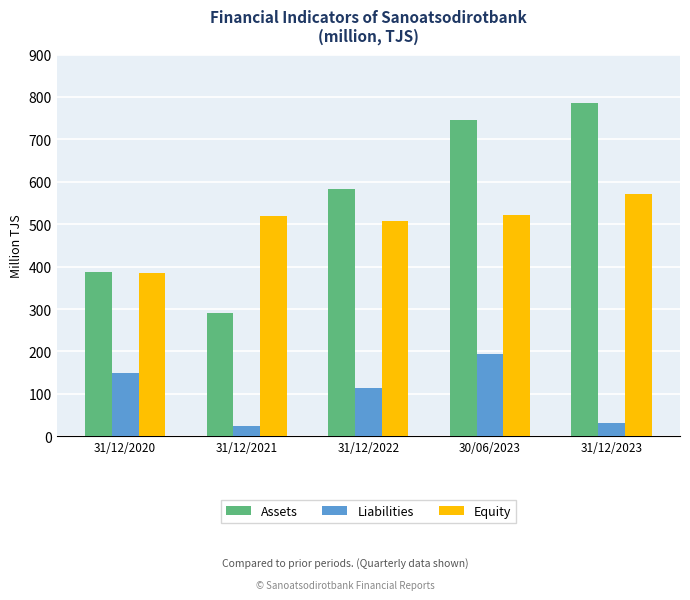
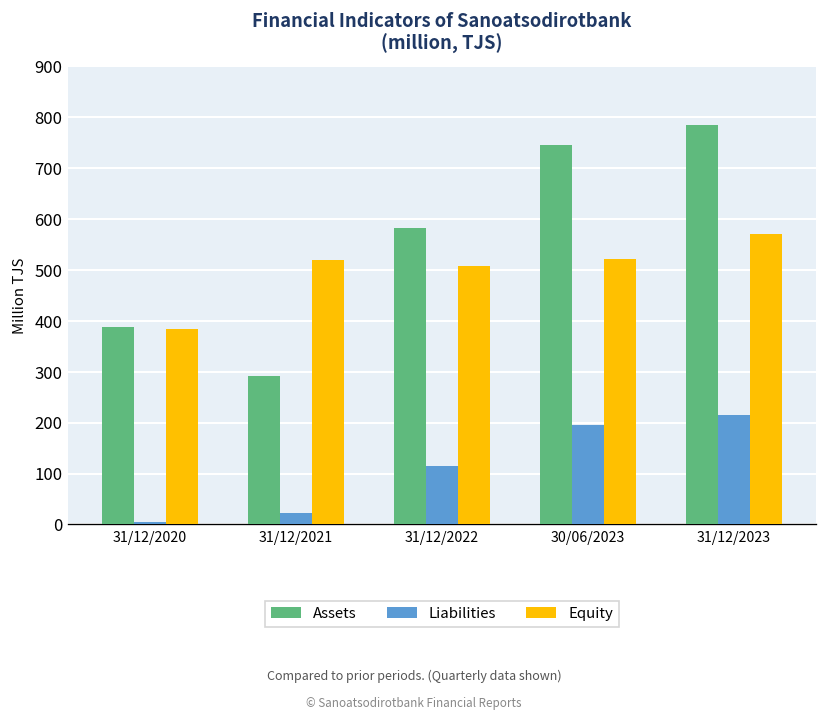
  {
    "Assets": {
      "31/12/2020": 390,
      "31/12/2021": 290,
      "31/12/2022": 580,
      "30/06/2023": 750,
      "31/12/2023": 780
    },
    "Liabilities": {
-     "31/12/2020": 150,
+     "31/12/2020": 0,
      "31/12/2021": 20,
      "31/12/2022": 110,
      "30/06/2023": 190,
-     "31/12/2023": 30
+     "31/12/2023": 210
    },
    "Equity": {
      "31/12/2020": 380,
      "31/12/2021": 520,
      "31/12/2022": 510,
      "30/06/2023": 520,
      "31/12/2023": 570
    }
  }
